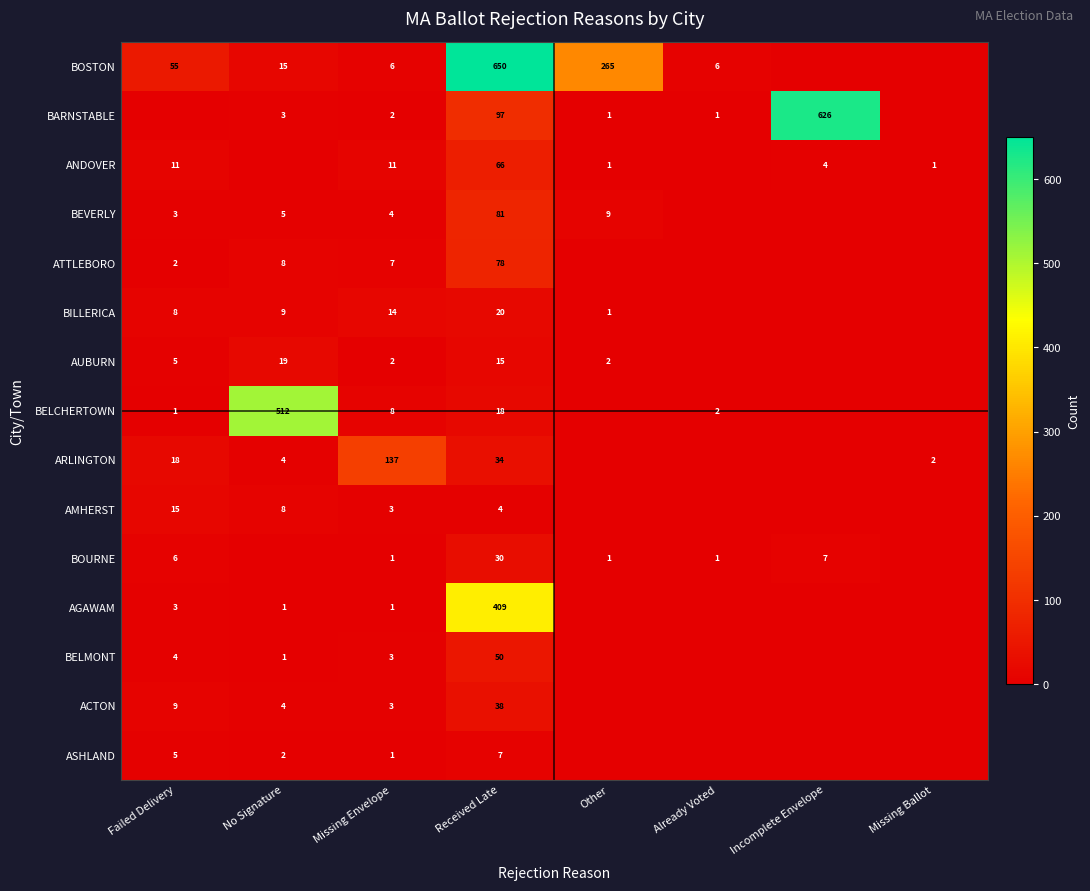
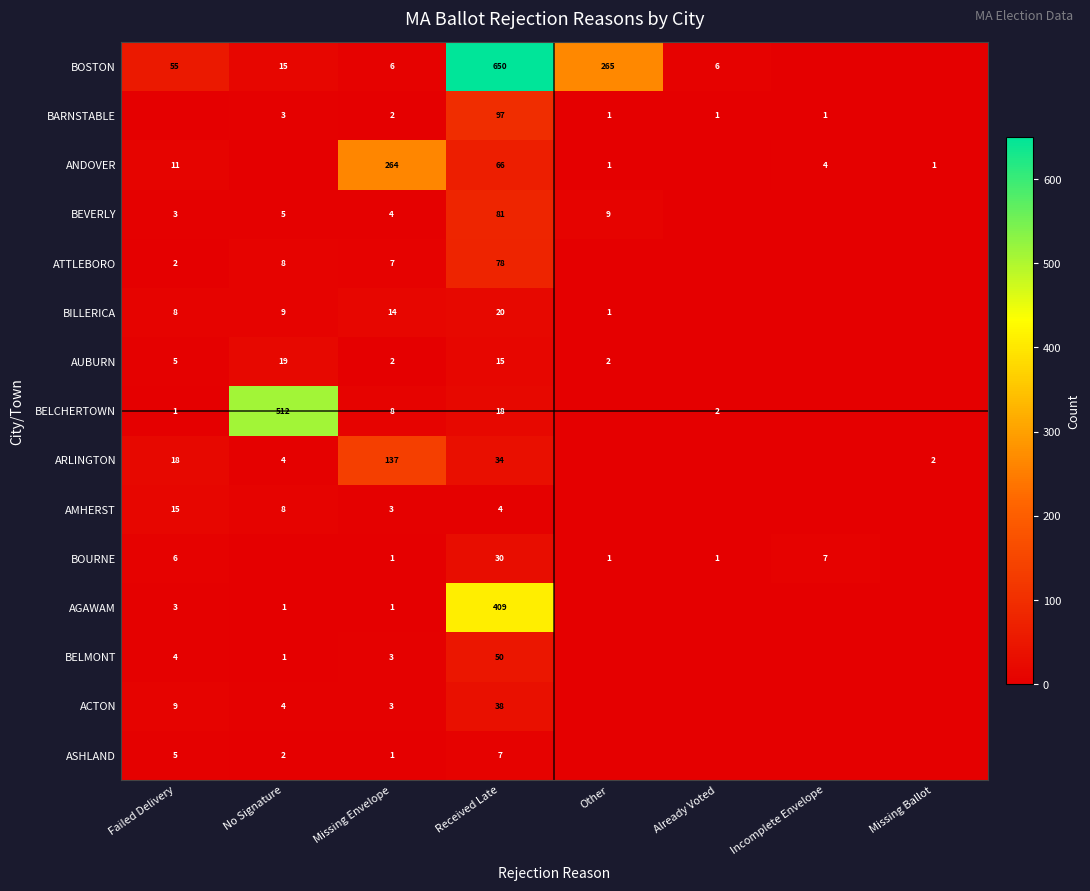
  {
    "BOSTON": {
      "Failed Delivery": 55,
      "No Signature": 15,
      "Missing Envelope": 6,
      "Received Late": 650,
      "Other": 265,
      "Already Voted": 6
    },
    "BARNSTABLE": {
      "No Signature": 3,
      "Missing Envelope": 2,
      "Received Late": 97,
      "Other": 1,
      "Already Voted": 1,
-     "Incomplete Envelope": 626
+     "Incomplete Envelope": 1
    },
    "ANDOVER": {
      "Failed Delivery": 11,
-     "Missing Envelope": 11,
+     "Missing Envelope": 264,
      "Received Late": 66,
      "Other": 1,
      "Incomplete Envelope": 4,
      "Missing Ballot": 1
    },
    "BEVERLY": {
      "Failed Delivery": 3,
      "No Signature": 5,
      "Missing Envelope": 4,
      "Received Late": 81,
      "Other": 9
    },
    "ATTLEBORO": {
      "Failed Delivery": 2,
      "No Signature": 8,
      "Missing Envelope": 7,
      "Received Late": 78
    },
    "BILLERICA": {
      "Failed Delivery": 8,
      "No Signature": 9,
      "Missing Envelope": 14,
      "Received Late": 20,
      "Other": 1
    },
    "AUBURN": {
      "Failed Delivery": 5,
      "No Signature": 19,
      "Missing Envelope": 2,
      "Received Late": 15,
      "Other": 2
    },
    "BELCHERTOWN": {
      "Failed Delivery": 1,
      "No Signature": 512,
      "Missing Envelope": 8,
      "Received Late": 18,
      "Already Voted": 2
    },
    "ARLINGTON": {
      "Failed Delivery": 18,
      "No Signature": 4,
      "Missing Envelope": 137,
      "Received Late": 34,
      "Missing Ballot": 2
    },
    "AMHERST": {
      "Failed Delivery": 15,
      "No Signature": 8,
      "Missing Envelope": 3,
      "Received Late": 4
    },
    "BOURNE": {
      "Failed Delivery": 6,
      "Missing Envelope": 1,
      "Received Late": 30,
      "Other": 1,
      "Already Voted": 1,
      "Incomplete Envelope": 7
    },
    "AGAWAM": {
      "Failed Delivery": 3,
      "No Signature": 1,
      "Missing Envelope": 1,
      "Received Late": 409
    },
    "BELMONT": {
      "Failed Delivery": 4,
      "No Signature": 1,
      "Missing Envelope": 3,
      "Received Late": 50
    },
    "ACTON": {
      "Failed Delivery": 9,
      "No Signature": 4,
      "Missing Envelope": 3,
      "Received Late": 38
    },
    "ASHLAND": {
      "Failed Delivery": 5,
      "No Signature": 2,
      "Missing Envelope": 1,
      "Received Late": 7
    }
  }
